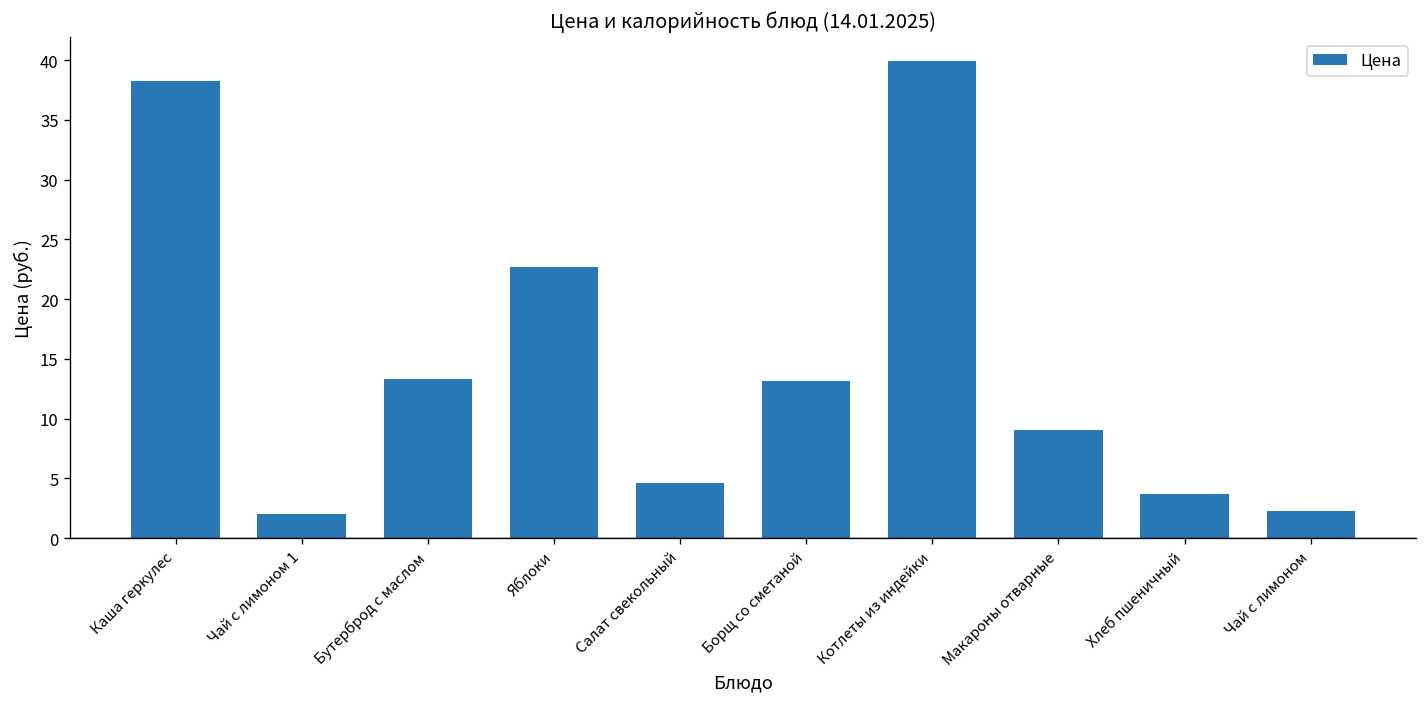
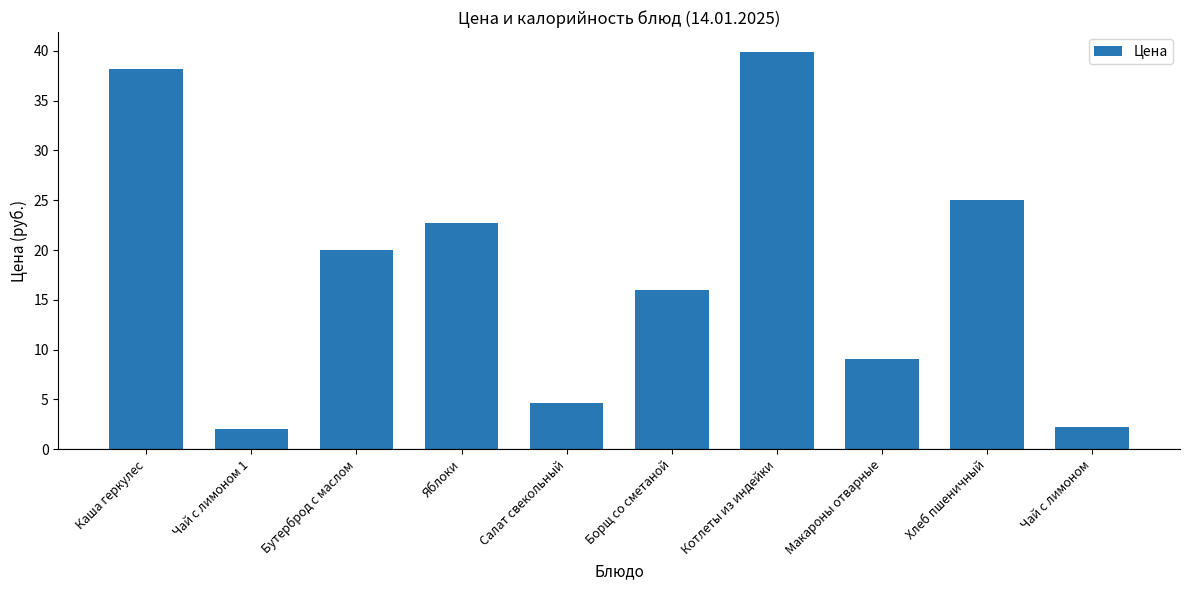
  {
    "Каша геркулес": 38,
    "Чай с лимоном 1": 2,
-   "Бутерброд с маслом": 13,
+   "Бутерброд с маслом": 20,
    "Яблоки": 23,
    "Салат свекольный": 5,
-   "Борщ со сметаной": 13,
+   "Борщ со сметаной": 16,
    "Котлеты из индейки": 40,
    "Макароны отварные": 9,
-   "Хлеб пшеничный": 4,
+   "Хлеб пшеничный": 25,
    "Чай с лимоном": 2
  }
